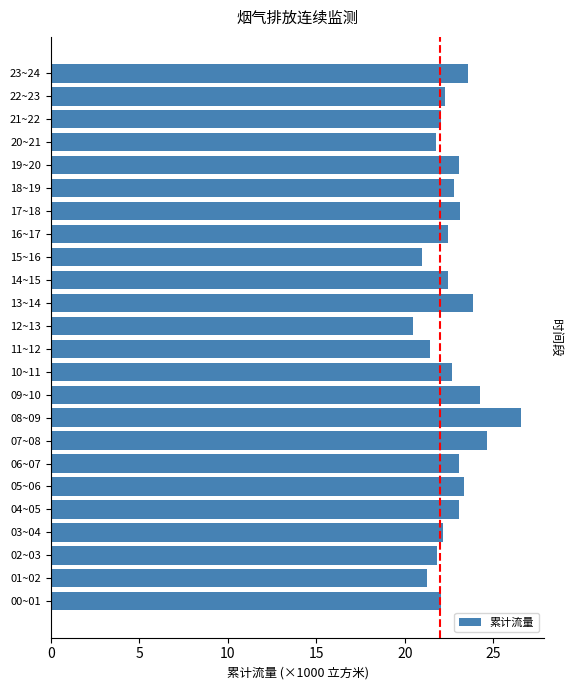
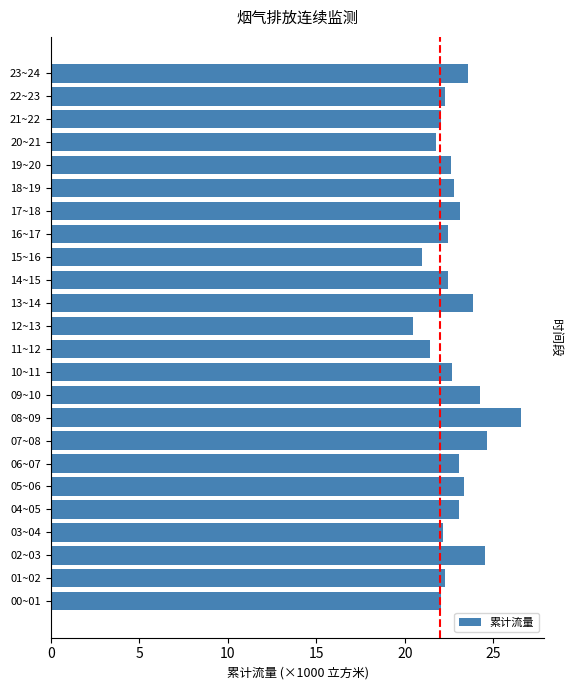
  {
    "23~24": 23.6,
    "22~23": 22.3,
    "21~22": 22.1,
    "20~21": 21.8,
-   "19~20": 23.1,
+   "19~20": 22.6,
    "18~19": 22.8,
    "17~18": 23.1,
    "16~17": 22.4,
    "15~16": 21.0,
    "14~15": 22.5,
    "13~14": 23.8,
    "12~13": 20.5,
    "11~12": 21.4,
    "10~11": 22.7,
    "09~10": 24.3,
    "08~09": 26.6,
    "07~08": 24.6,
    "06~07": 23.1,
    "05~06": 23.3,
    "04~05": 23.1,
    "03~04": 22.2,
-   "02~03": 21.8,
-   "01~02": 21.3,
+   "02~03": 24.5,
+   "01~02": 22.3,
    "00~01": 22.1
  }
